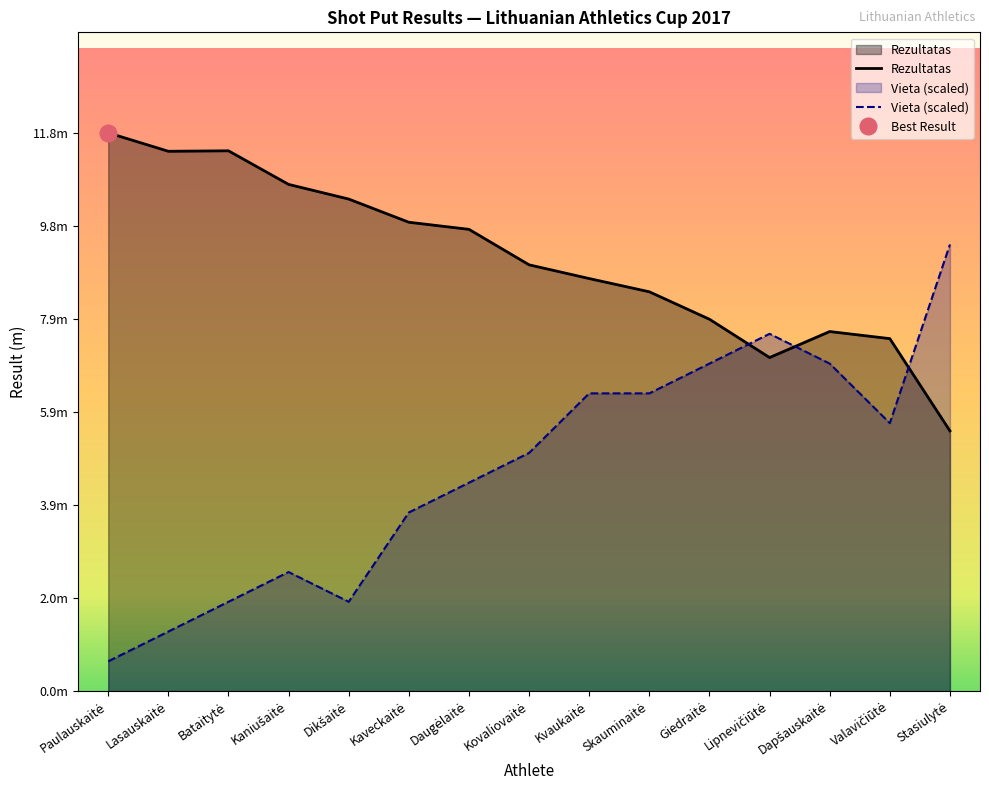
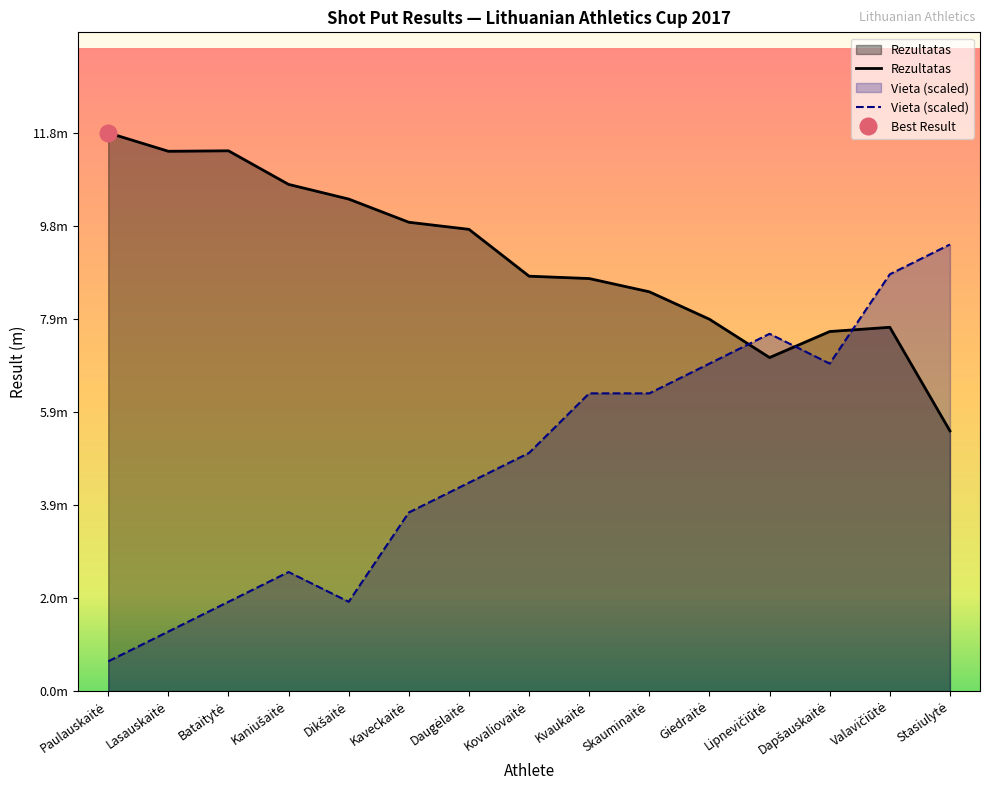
  {
    "Rezultatas": {
      "Lasauskaitė": "11.4m",
      "Bataitytė": "11.4m",
      "Kaniušaitė": "10.7m",
      "Dikšaitė": "10.4m",
      "Kaveckaitė": "9.9m",
      "Daugėlaitė": "9.8m",
-     "Kovaliovaitė": "9.0m",
+     "Kovaliovaitė": "8.8m",
      "Kvaukaitė": "8.7m",
      "Skauminaitė": "8.4m",
      "Giedraitė": "7.9m",
      "Lipnevičiūtė": "7.1m",
      "Dapšauskaitė": "7.6m",
-     "Valavičiūtė": "7.5m",
+     "Valavičiūtė": "7.7m",
      "Stasiulytė": "5.5m"
    },
    "Vieta (scaled)": {
      "Paulauskaitė": "0.6m",
      "Lasauskaitė": "1.3m",
      "Bataitytė": "1.9m",
      "Kaniušaitė": "2.5m",
      "Dikšaitė": "1.9m",
      "Kaveckaitė": "3.8m",
      "Daugėlaitė": "4.4m",
      "Kovaliovaitė": "5.0m",
      "Kvaukaitė": "6.3m",
      "Skauminaitė": "6.3m",
      "Giedraitė": "6.9m",
      "Lipnevičiūtė": "7.6m",
      "Dapšauskaitė": "6.9m",
-     "Valavičiūtė": "5.7m",
+     "Valavičiūtė": "8.8m",
      "Stasiulytė": "9.4m"
    }
  }
